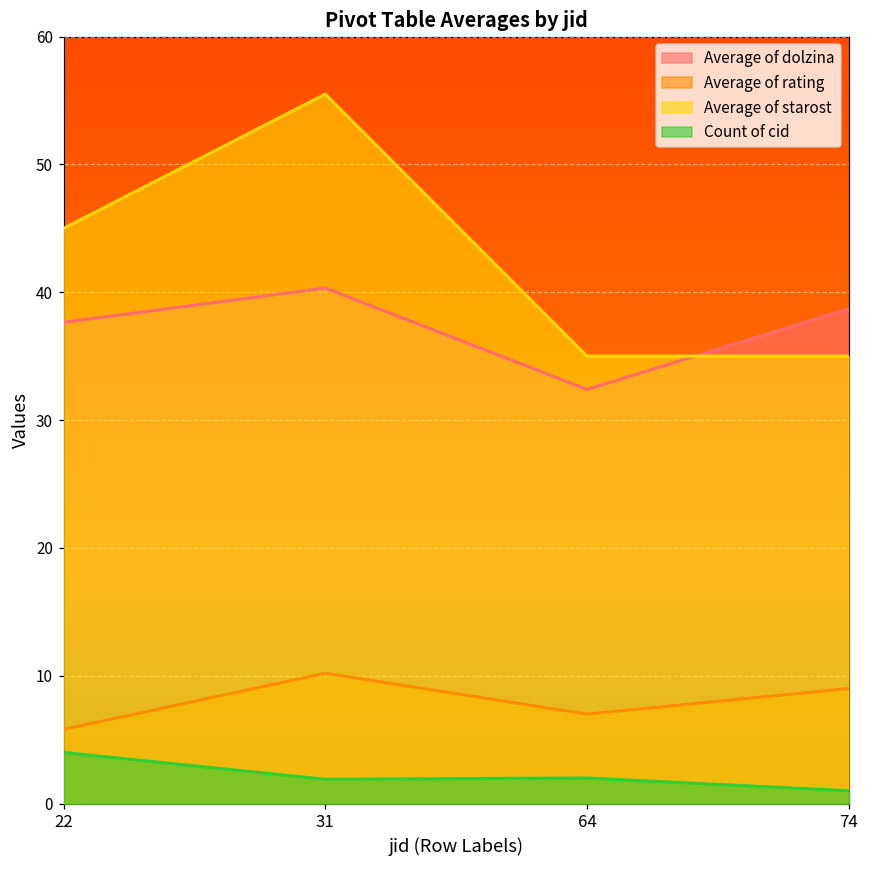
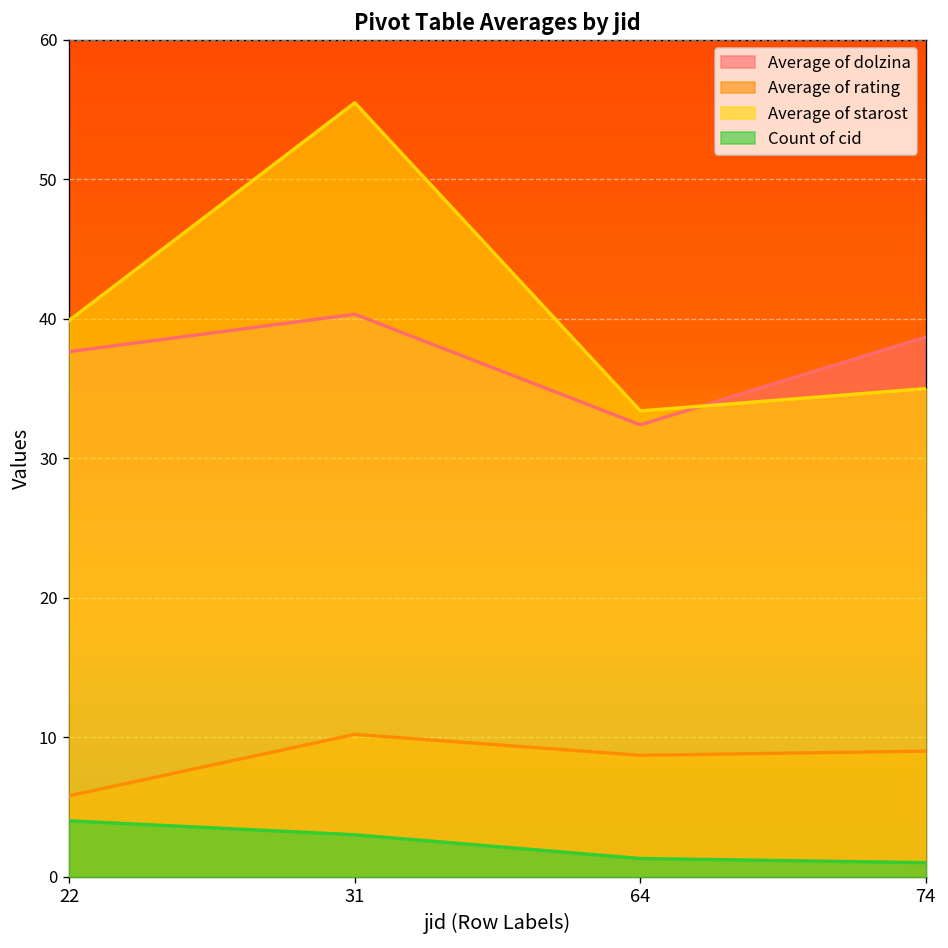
  {
    "Average of dolzina": {
      "22": 37.7,
      "31": 40.3,
      "64": 32.4,
      "74": 38.7
    },
    "Average of rating": {
      "22": 5.8,
      "31": 10.2,
-     "64": 7.0,
+     "64": 8.7,
      "74": 9.0
    },
    "Average of starost": {
-     "22": 45.0,
+     "22": 39.9,
      "31": 55.5,
-     "64": 35.0,
+     "64": 33.4,
      "74": 35.0
    },
    "Count of cid": {
      "22": 4.0,
-     "31": 1.9,
-     "64": 2.0,
+     "31": 3.0,
+     "64": 1.3,
      "74": 1.0
    }
  }
